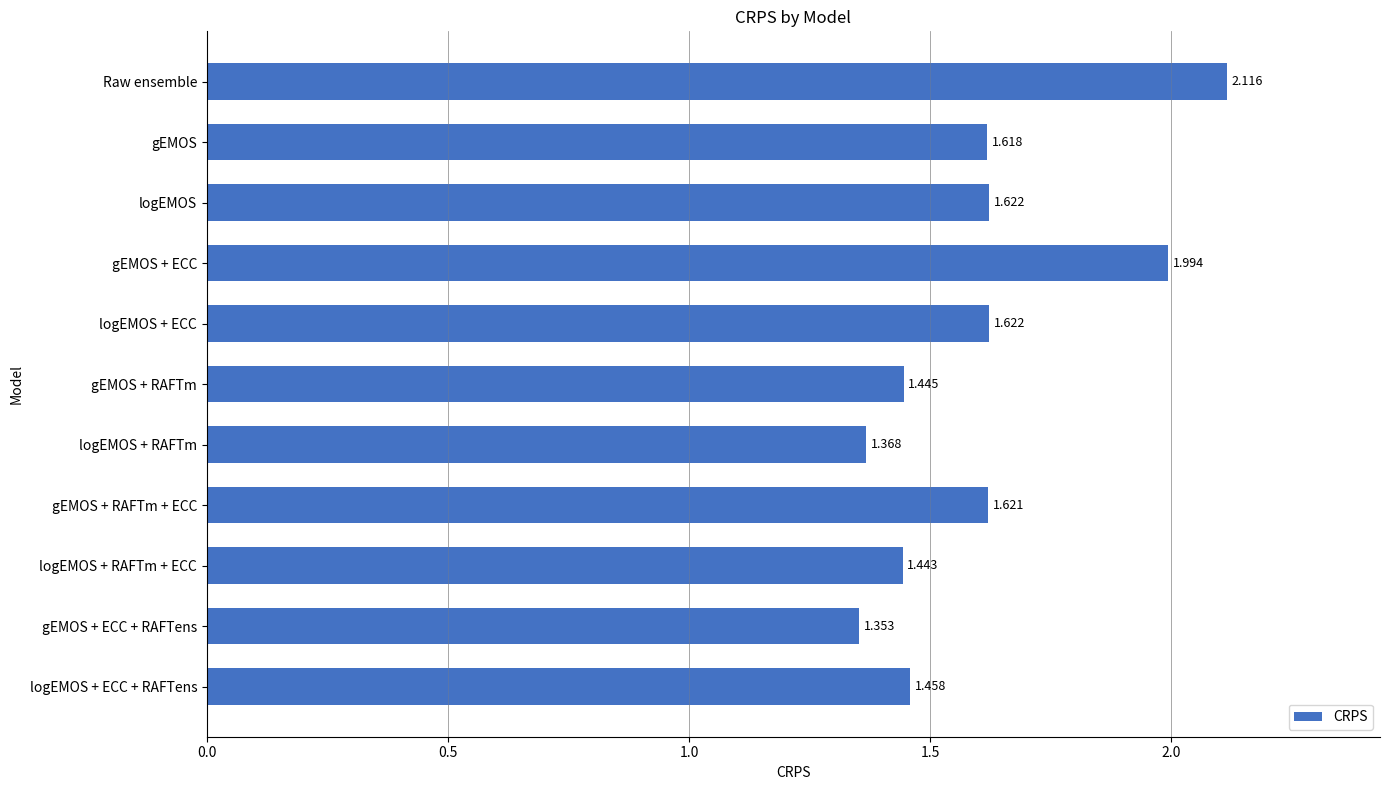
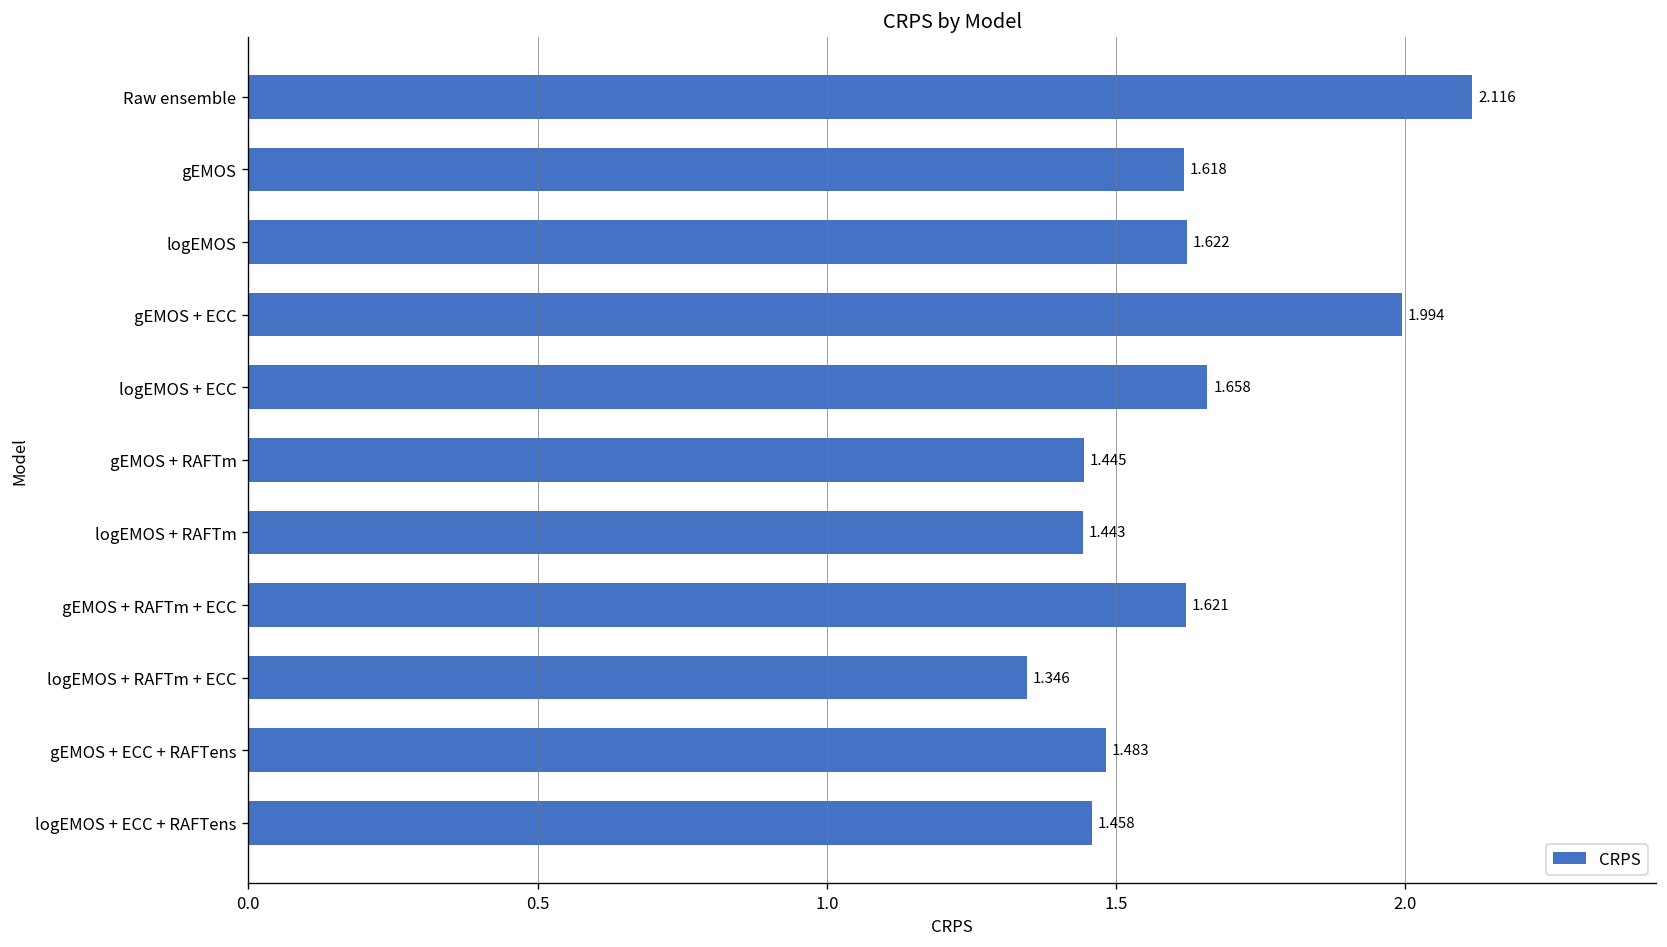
  {
    "Raw ensemble": 2.116,
    "gEMOS": 1.618,
    "logEMOS": 1.622,
    "gEMOS + ECC": 1.994,
-   "logEMOS + ECC": 1.622,
+   "logEMOS + ECC": 1.658,
    "gEMOS + RAFTm": 1.445,
-   "logEMOS + RAFTm": 1.368,
+   "logEMOS + RAFTm": 1.443,
    "gEMOS + RAFTm + ECC": 1.621,
-   "logEMOS + RAFTm + ECC": 1.443,
-   "gEMOS + ECC + RAFTens": 1.353,
+   "logEMOS + RAFTm + ECC": 1.346,
+   "gEMOS + ECC + RAFTens": 1.483,
    "logEMOS + ECC + RAFTens": 1.458
  }
